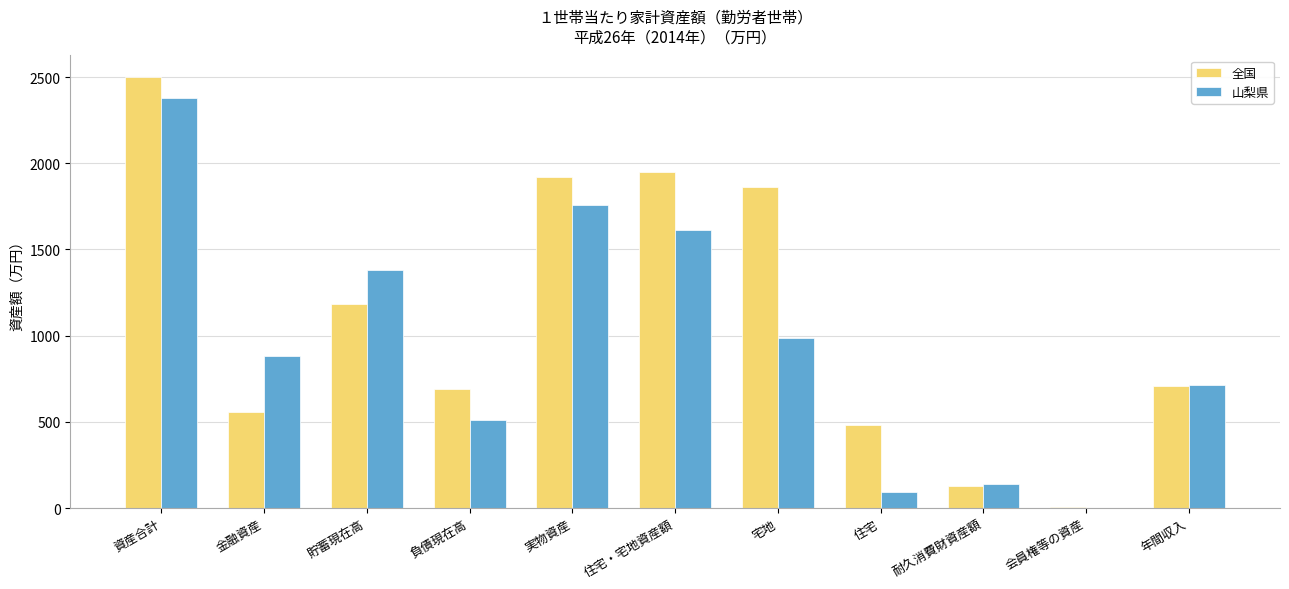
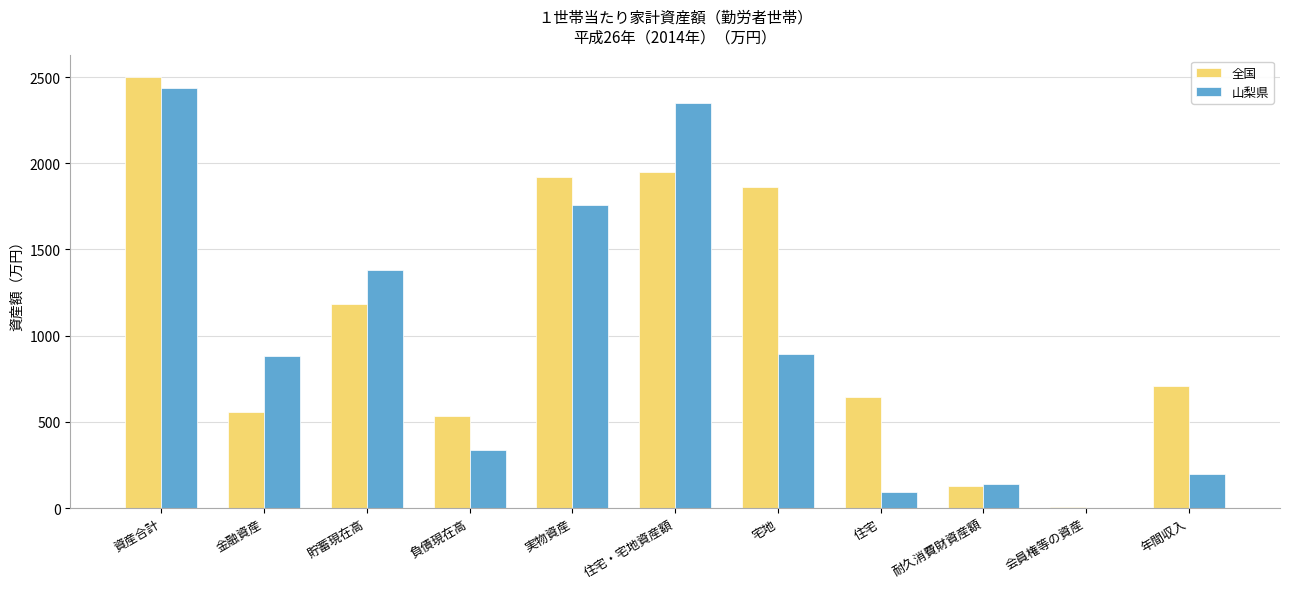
  {
    "全国": {
      "資産合計": 2500,
      "金融資産": 560,
      "貯蓄現在高": 1180,
-     "負債現在高": 690,
+     "負債現在高": 530,
      "実物資産": 1920,
      "住宅・宅地資産額": 1950,
      "宅地": 1870,
-     "住宅": 480,
+     "住宅": 640,
      "耐久消費財資産額": 130,
      "年間収入": 710
    },
    "山梨県": {
-     "資産合計": 2380,
+     "資産合計": 2440,
      "金融資産": 880,
      "貯蓄現在高": 1380,
-     "負債現在高": 510,
+     "負債現在高": 330,
      "実物資産": 1760,
-     "住宅・宅地資産額": 1620,
-     "宅地": 990,
+     "住宅・宅地資産額": 2350,
+     "宅地": 890,
      "住宅": 100,
      "耐久消費財資産額": 140,
-     "年間収入": 710
+     "年間収入": 200
    }
  }
